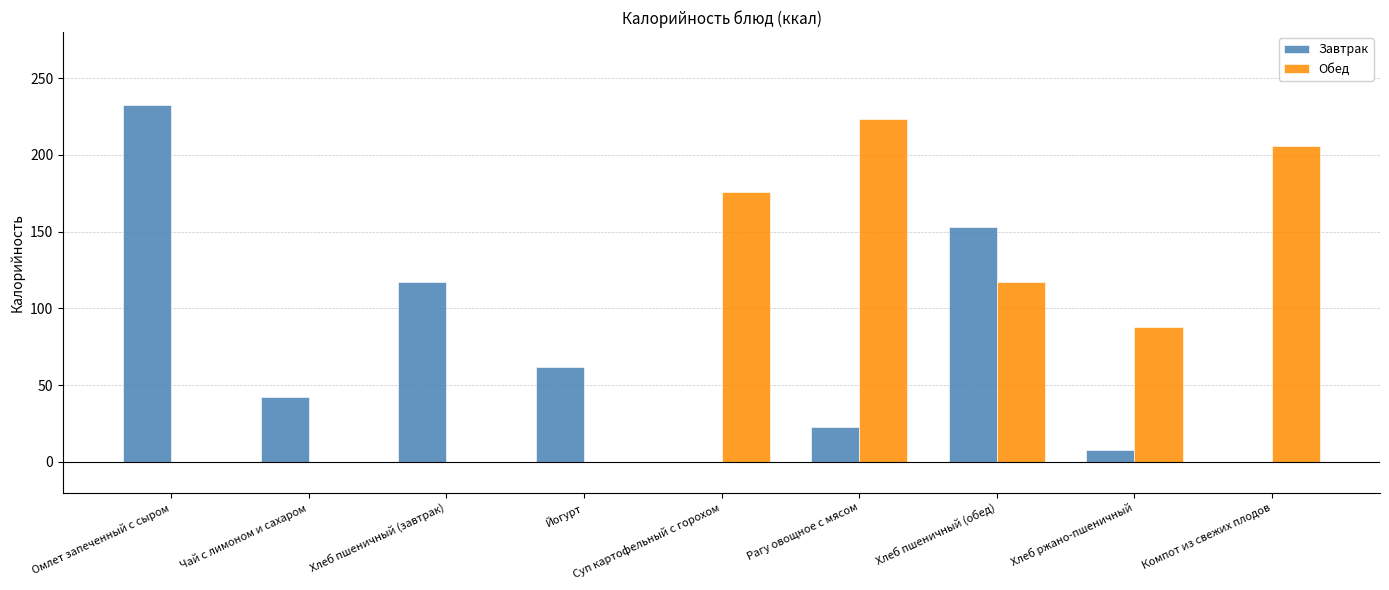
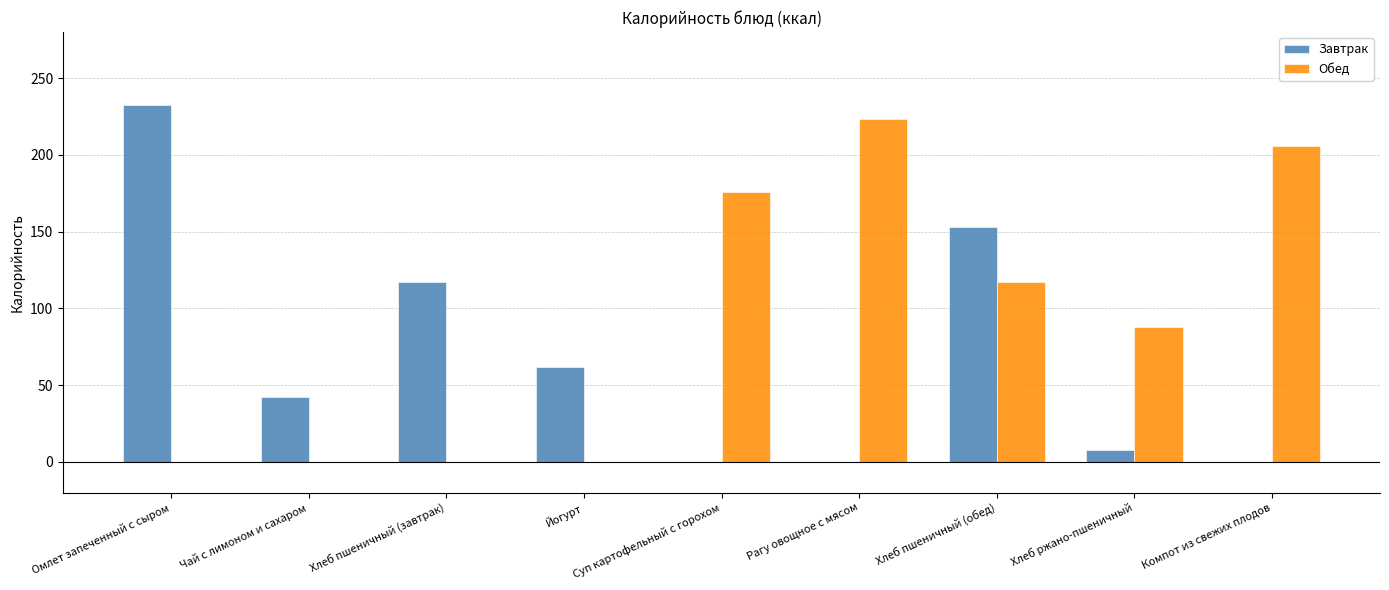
  {
    "Завтрак": {
      "Омлет запеченный с сыром": 232,
      "Чай с лимоном и сахаром": 42,
      "Хлеб пшеничный (завтрак)": 117,
      "Йогурт": 62,
      "Суп картофельный с горохом": 0,
-     "Рагу овощное с мясом": 23,
+     "Рагу овощное с мясом": 0,
      "Хлеб пшеничный (обед)": 153,
      "Хлеб ржано-пшеничный": 8,
      "Компот из свежих плодов": 0
    },
    "Обед": {
      "Омлет запеченный с сыром": 0,
      "Чай с лимоном и сахаром": 0,
      "Хлеб пшеничный (завтрак)": 0,
      "Йогурт": 0,
      "Суп картофельный с горохом": 176,
      "Рагу овощное с мясом": 223,
      "Хлеб пшеничный (обед)": 117,
      "Хлеб ржано-пшеничный": 88,
      "Компот из свежих плодов": 206
    }
  }
